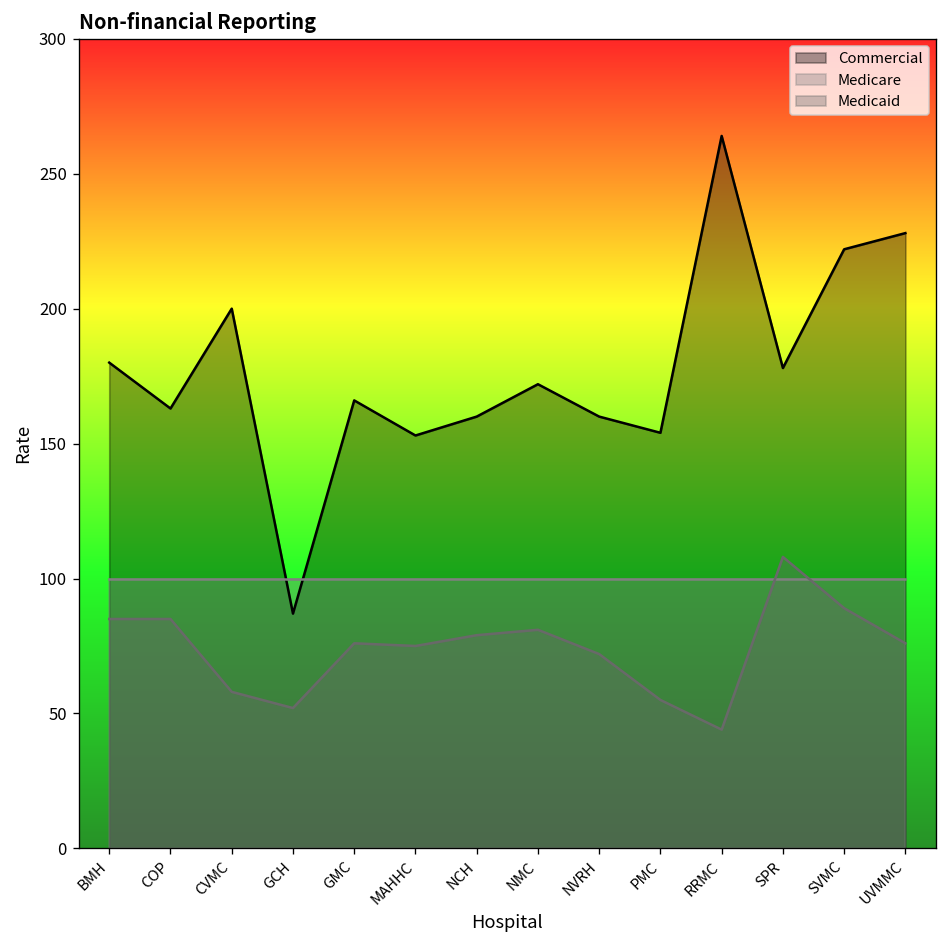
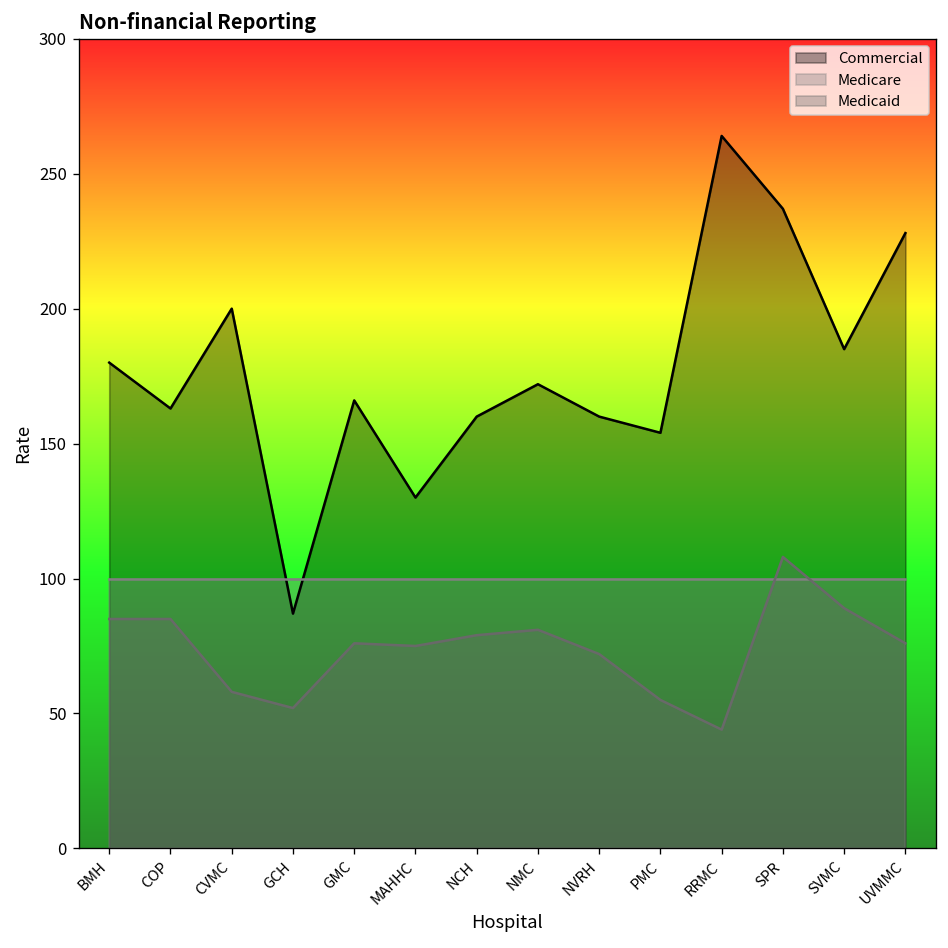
  {
    "Commercial": {
      "BMH": 180,
      "COP": 163,
      "CVMC": 200,
      "GCH": 87,
      "GMC": 166,
-     "MAHHC": 153,
+     "MAHHC": 130,
      "NCH": 160,
      "NMC": 172,
      "NVRH": 160,
      "PMC": 154,
      "RRMC": 264,
-     "SPR": 178,
-     "SVMC": 222,
+     "SPR": 237,
+     "SVMC": 185,
      "UVMMC": 228
    }
  }
